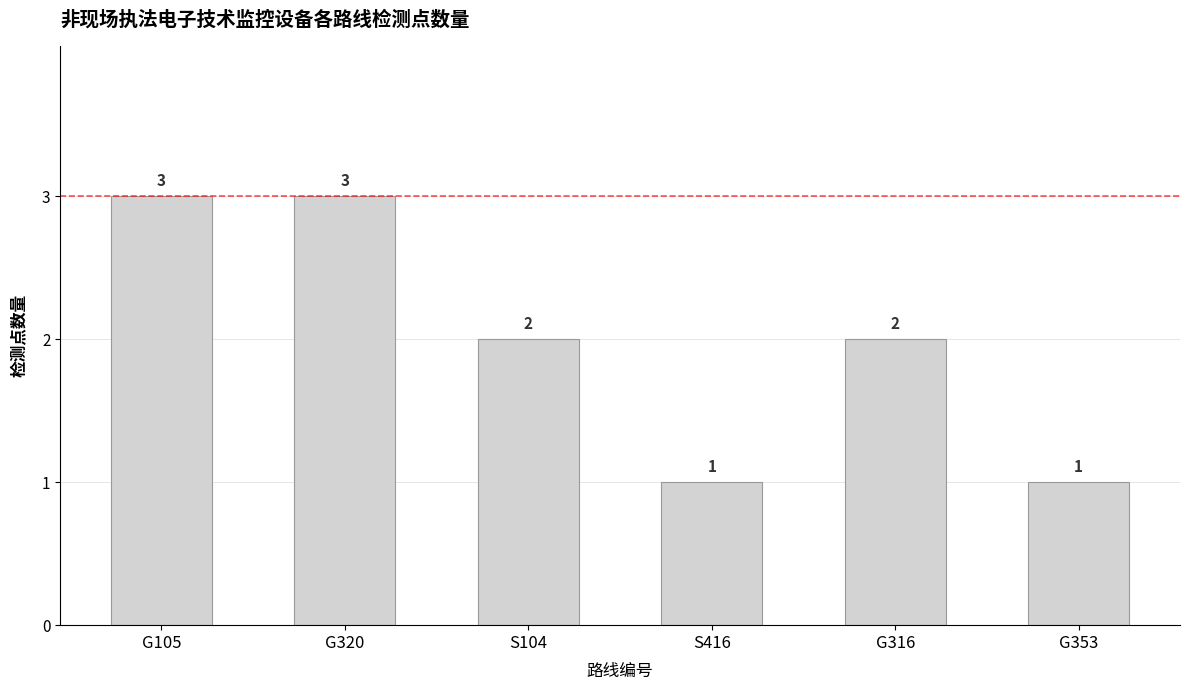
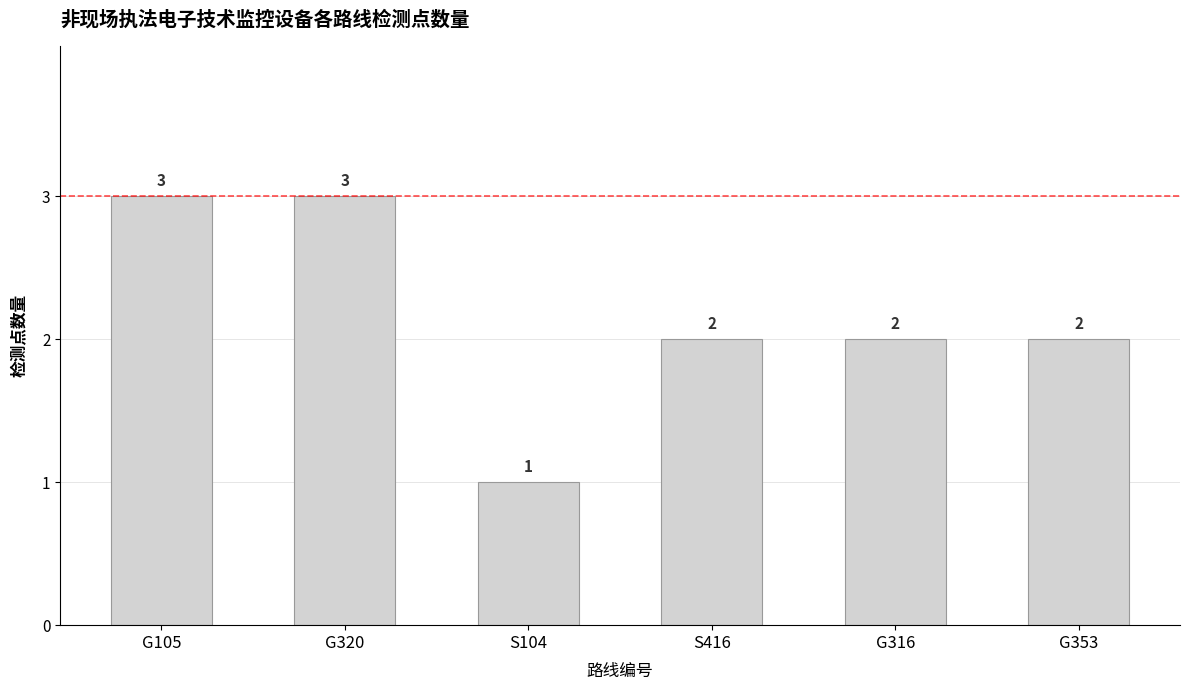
  {
    "G105": 3,
    "G320": 3,
-   "S104": 2,
-   "S416": 1,
+   "S104": 1,
+   "S416": 2,
    "G316": 2,
-   "G353": 1
+   "G353": 2
  }
